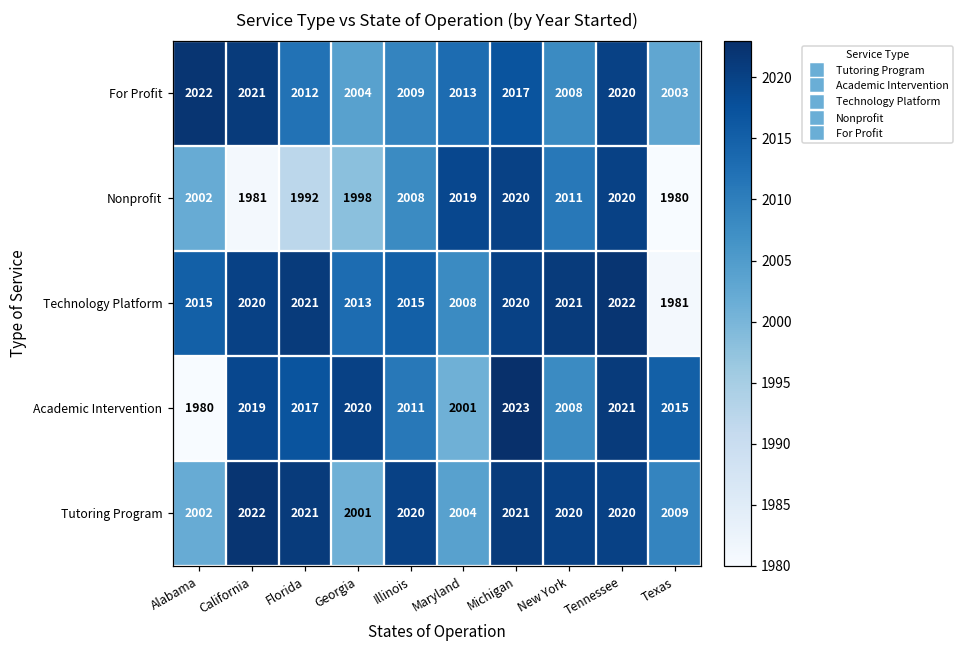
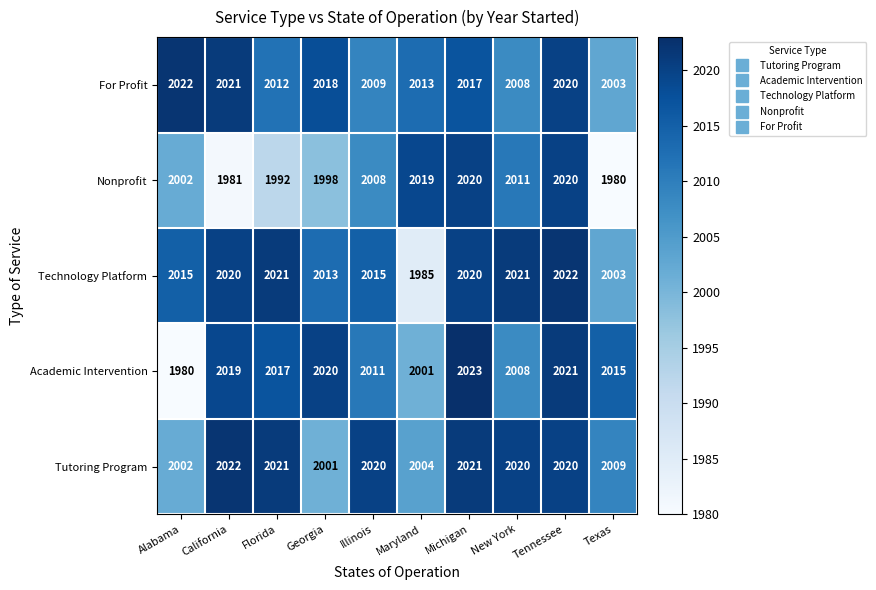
  {
    "For Profit": {
      "Alabama": 2022,
      "California": 2021,
      "Florida": 2012,
-     "Georgia": 2004,
+     "Georgia": 2018,
      "Illinois": 2009,
      "Maryland": 2013,
      "Michigan": 2017,
      "New York": 2008,
      "Tennessee": 2020,
      "Texas": 2003
    },
    "Nonprofit": {
      "Alabama": 2002,
      "California": 1981,
      "Florida": 1992,
      "Georgia": 1998,
      "Illinois": 2008,
      "Maryland": 2019,
      "Michigan": 2020,
      "New York": 2011,
      "Tennessee": 2020,
      "Texas": 1980
    },
    "Technology Platform": {
      "Alabama": 2015,
      "California": 2020,
      "Florida": 2021,
      "Georgia": 2013,
      "Illinois": 2015,
-     "Maryland": 2008,
+     "Maryland": 1985,
      "Michigan": 2020,
      "New York": 2021,
      "Tennessee": 2022,
-     "Texas": 1981
+     "Texas": 2003
    },
    "Academic Intervention": {
      "Alabama": 1980,
      "California": 2019,
      "Florida": 2017,
      "Georgia": 2020,
      "Illinois": 2011,
      "Maryland": 2001,
      "Michigan": 2023,
      "New York": 2008,
      "Tennessee": 2021,
      "Texas": 2015
    },
    "Tutoring Program": {
      "Alabama": 2002,
      "California": 2022,
      "Florida": 2021,
      "Georgia": 2001,
      "Illinois": 2020,
      "Maryland": 2004,
      "Michigan": 2021,
      "New York": 2020,
      "Tennessee": 2020,
      "Texas": 2009
    }
  }
